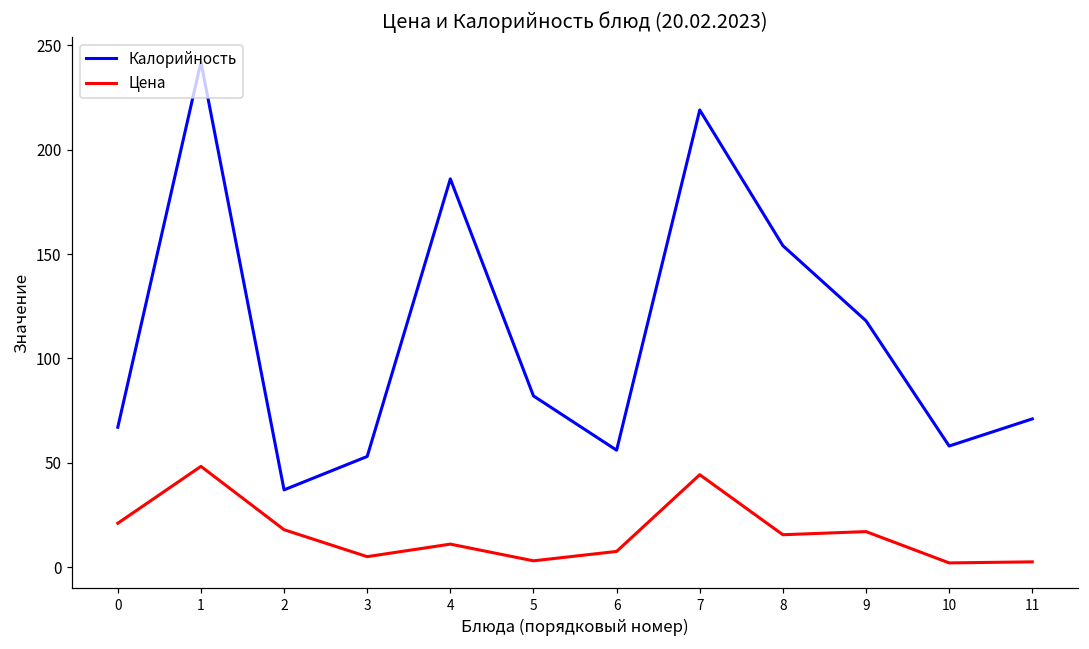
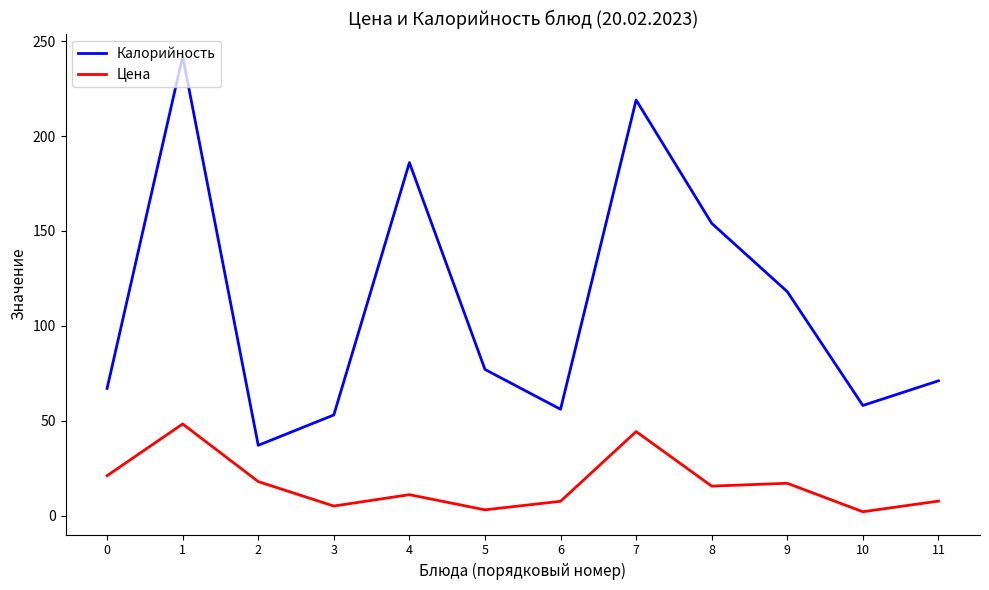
  {
    "Калорийность": {
      "0": 67,
      "2": 37,
      "3": 53,
      "4": 186,
-     "5": 82,
+     "5": 77,
      "6": 56,
      "7": 219,
      "8": 154,
      "9": 118,
      "10": 58,
      "11": 71
    },
    "Цена": {
      "0": 21,
      "1": 48,
      "2": 18,
      "3": 5,
      "4": 11,
      "5": 3,
      "6": 8,
      "7": 44,
      "8": 16,
      "9": 17,
      "10": 2,
-     "11": 3
+     "11": 8
    }
  }
